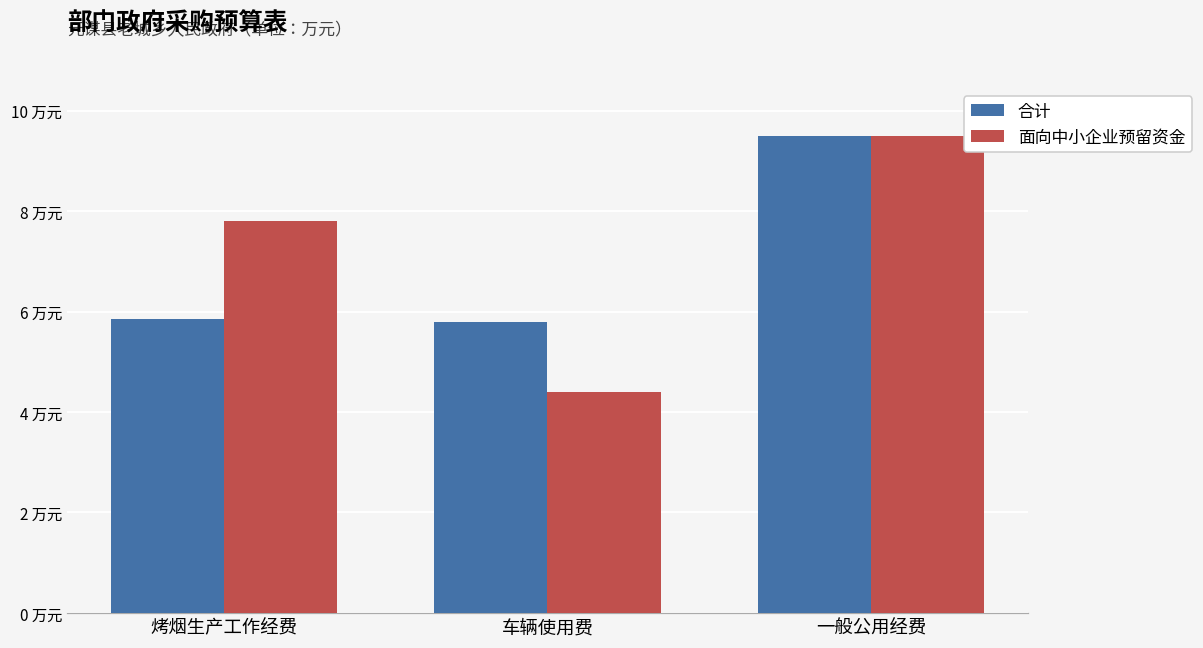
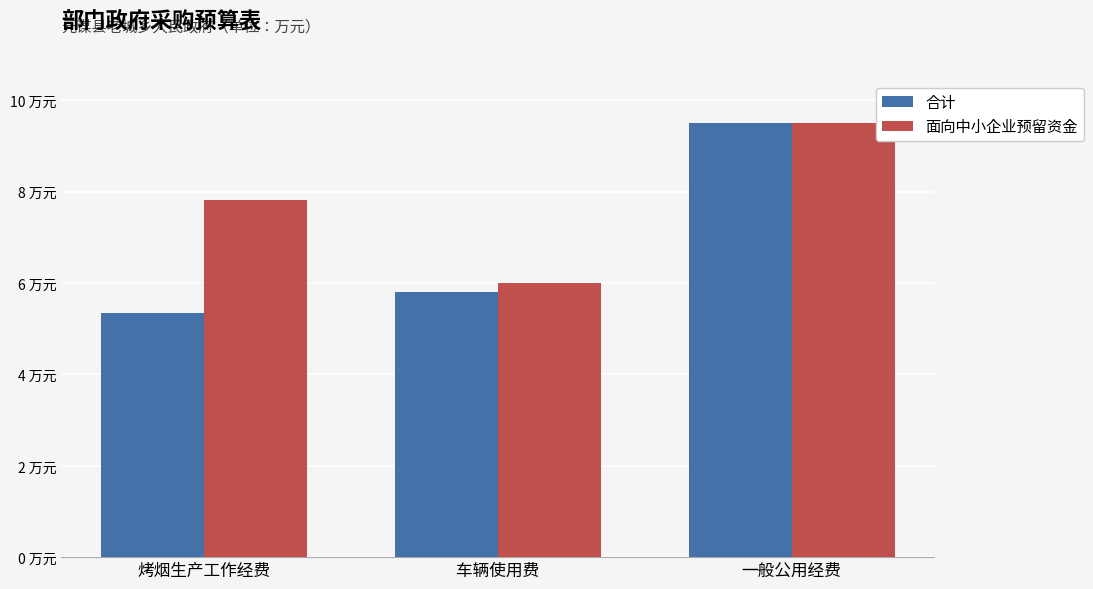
  {
    "合计": {
-     "烤烟生产工作经费": "5.9 万元",
+     "烤烟生产工作经费": "5.4 万元",
      "车辆使用费": "5.8 万元",
      "一般公用经费": "9.5 万元"
    },
    "面向中小企业预留资金": {
      "烤烟生产工作经费": "7.8 万元",
-     "车辆使用费": "4.4 万元",
+     "车辆使用费": "6.0 万元",
      "一般公用经费": "9.5 万元"
    }
  }
